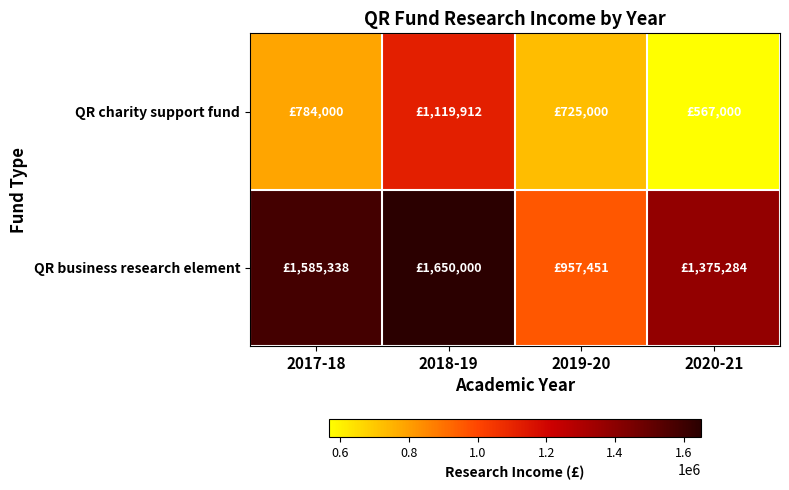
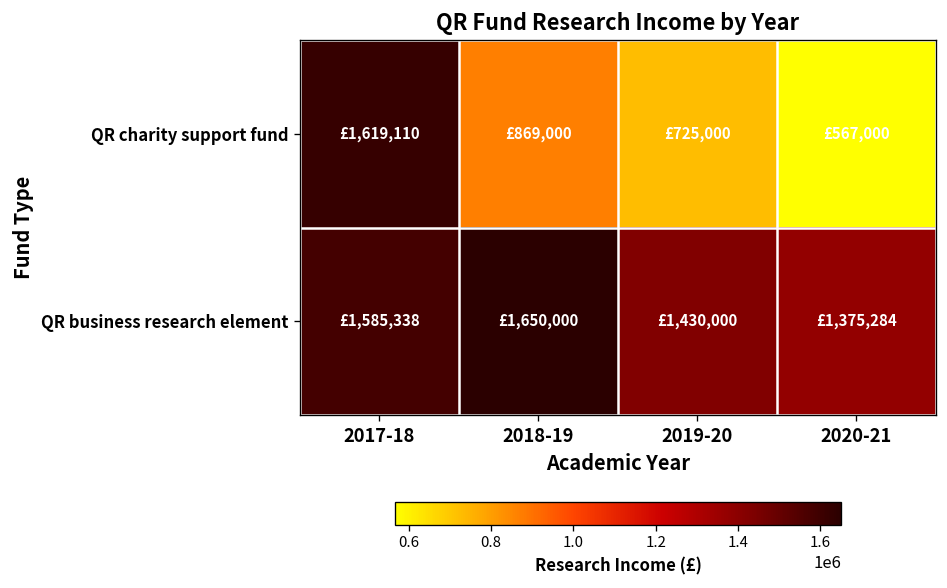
  {
    "QR charity support fund": {
-     "2017-18": "£784,000",
-     "2018-19": "£1,119,912",
+     "2017-18": "£1,619,110",
+     "2018-19": "£869,000",
      "2019-20": "£725,000",
      "2020-21": "£567,000"
    },
    "QR business research element": {
      "2017-18": "£1,585,338",
      "2018-19": "£1,650,000",
-     "2019-20": "£957,451",
+     "2019-20": "£1,430,000",
      "2020-21": "£1,375,284"
    }
  }
